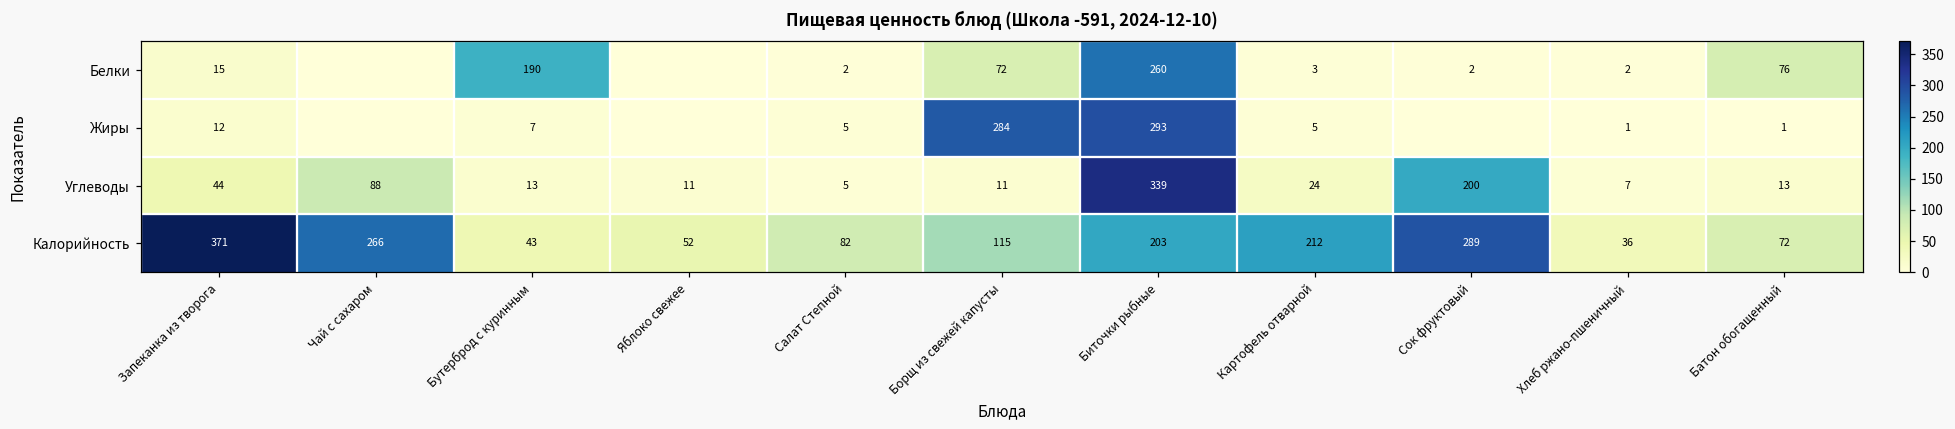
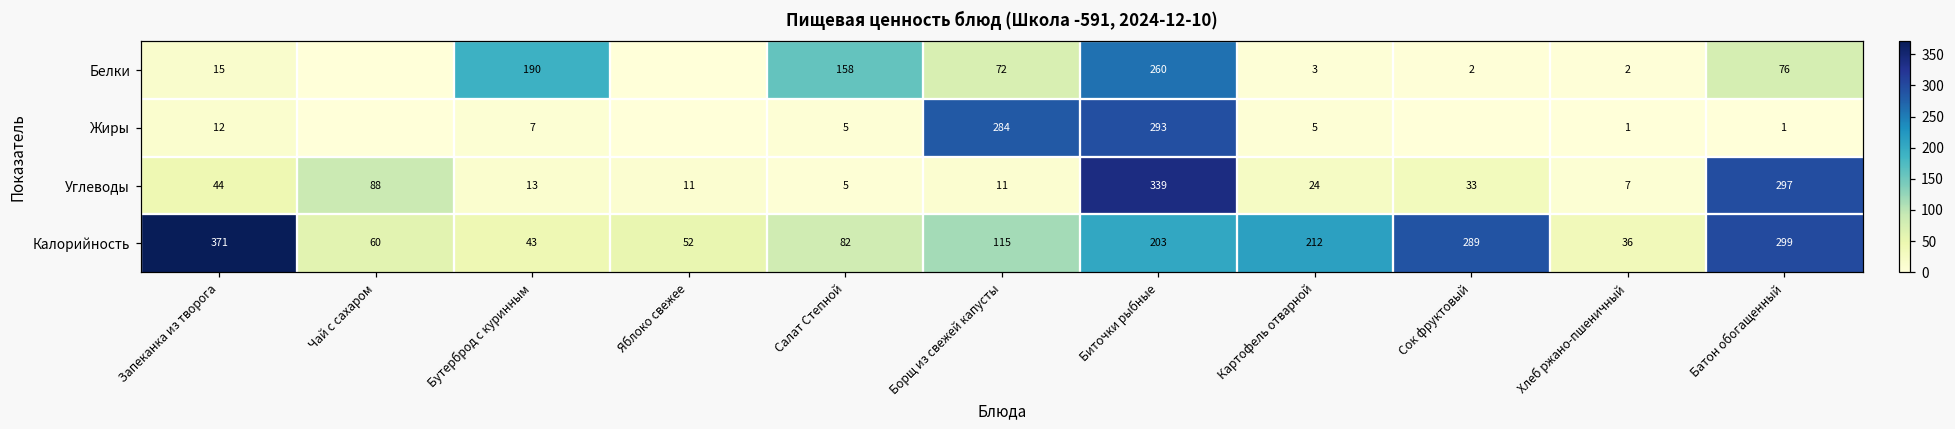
  {
    "Белки": {
      "Запеканка из творога": 15,
      "Бутерброд с куринным": 190,
-     "Салат Степной": 2,
+     "Салат Степной": 158,
      "Борщ из свежей капусты": 72,
      "Биточки рыбные": 260,
      "Картофель отварной": 3,
      "Сок фруктовый": 2,
      "Хлеб ржано-пшеничный": 2,
      "Батон обогащенный": 76
    },
    "Жиры": {
      "Запеканка из творога": 12,
      "Бутерброд с куринным": 7,
      "Салат Степной": 5,
      "Борщ из свежей капусты": 284,
      "Биточки рыбные": 293,
      "Картофель отварной": 5,
      "Хлеб ржано-пшеничный": 1,
      "Батон обогащенный": 1
    },
    "Углеводы": {
      "Запеканка из творога": 44,
      "Чай с сахаром": 88,
      "Бутерброд с куринным": 13,
      "Яблоко свежее": 11,
      "Салат Степной": 5,
      "Борщ из свежей капусты": 11,
      "Биточки рыбные": 339,
      "Картофель отварной": 24,
-     "Сок фруктовый": 200,
+     "Сок фруктовый": 33,
      "Хлеб ржано-пшеничный": 7,
-     "Батон обогащенный": 13
+     "Батон обогащенный": 297
    },
    "Калорийность": {
      "Запеканка из творога": 371,
-     "Чай с сахаром": 266,
+     "Чай с сахаром": 60,
      "Бутерброд с куринным": 43,
      "Яблоко свежее": 52,
      "Салат Степной": 82,
      "Борщ из свежей капусты": 115,
      "Биточки рыбные": 203,
      "Картофель отварной": 212,
      "Сок фруктовый": 289,
      "Хлеб ржано-пшеничный": 36,
-     "Батон обогащенный": 72
+     "Батон обогащенный": 299
    }
  }
